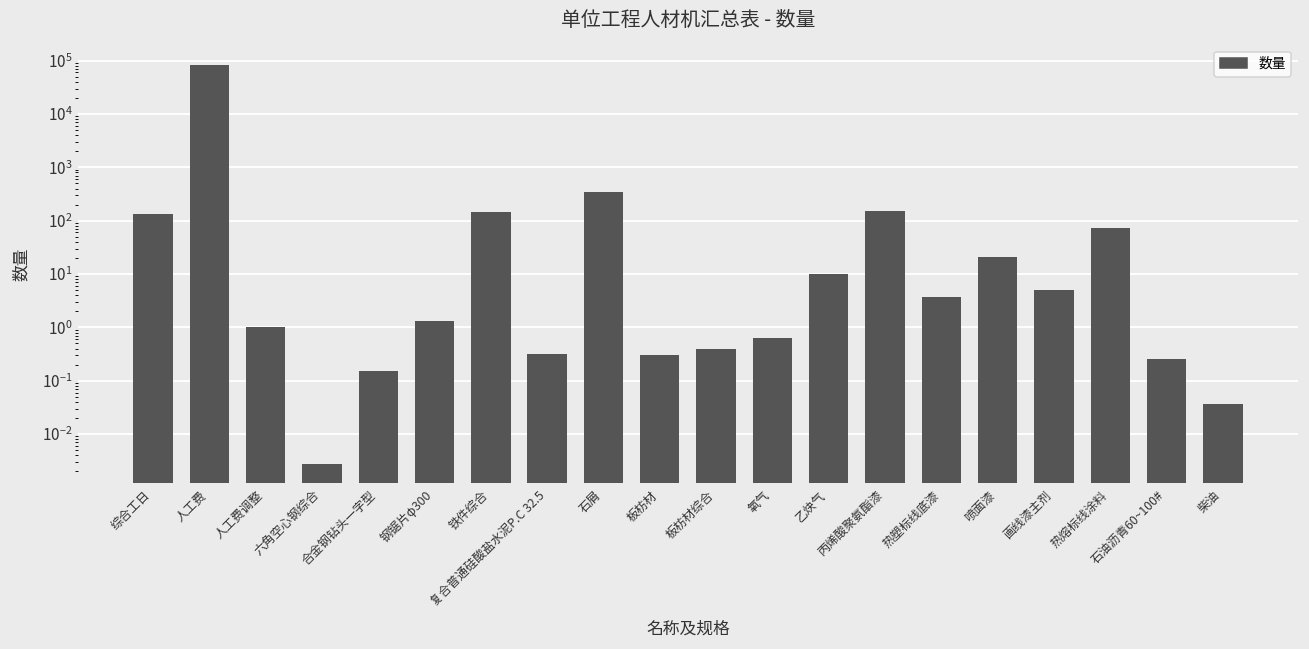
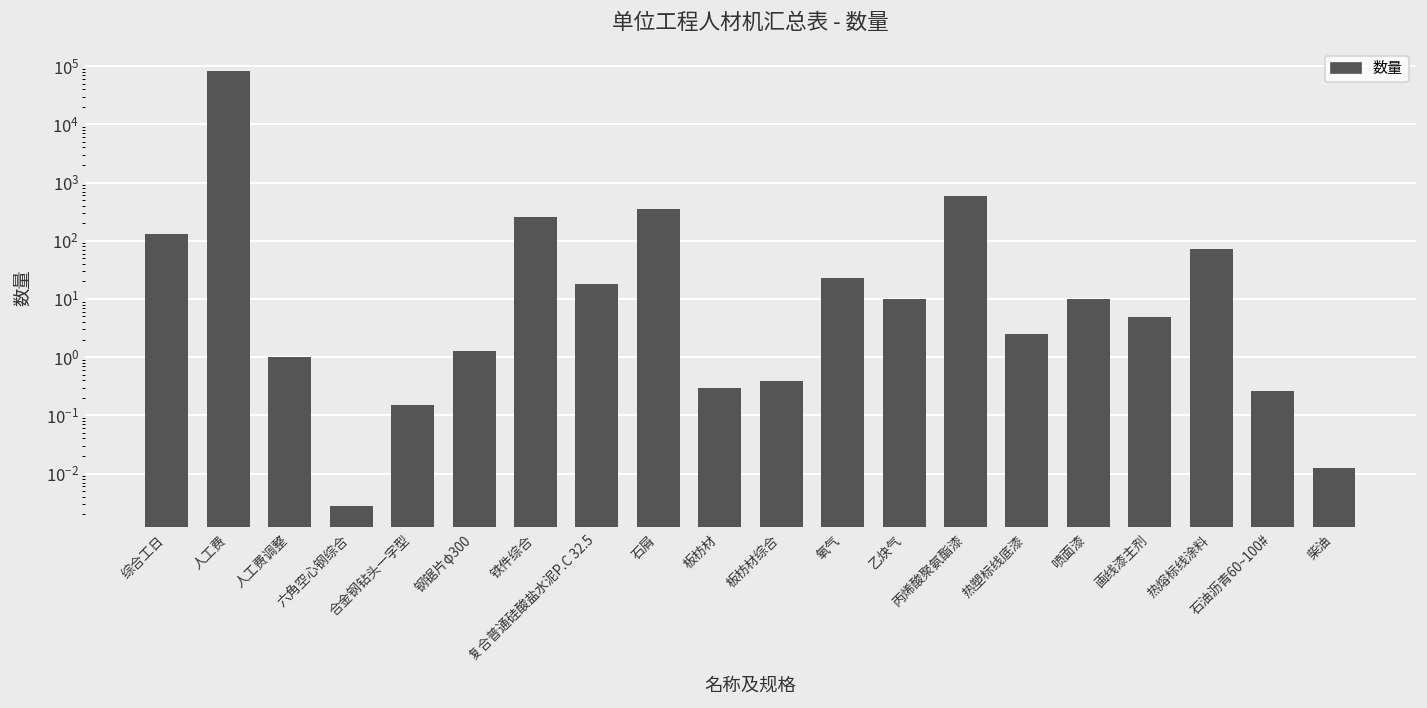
  {
    "综合工日": 130,
    "人工费": 80000,
    "人工费调整": 1.0,
    "六角空心钢综合": 0.003,
    "合金钢钻头一字型": 0.15,
    "钢锯片φ300": 1.3,
-   "铁件综合": 150,
-   "复合普通硅酸盐水泥P.C 32.5": 0.3,
+   "铁件综合": 300,
+   "复合普通硅酸盐水泥P.C 32.5": 18,
    "石屑": 300,
    "板枋材": 0.3,
    "板枋材综合": 0.4,
-   "氧气": 0.6,
+   "氧气": 20,
    "乙炔气": 10,
-   "丙烯酸聚氨酯漆": 150,
-   "热塑标线底漆": 4,
-   "喷面漆": 21,
+   "丙烯酸聚氨酯漆": 600,
+   "热塑标线底漆": 3,
+   "喷面漆": 10,
    "画线漆主剂": 5,
    "热熔标线涂料": 70,
    "石油沥青60~100#": 0.3,
-   "柴油": 0.04
+   "柴油": 0.013
  }
